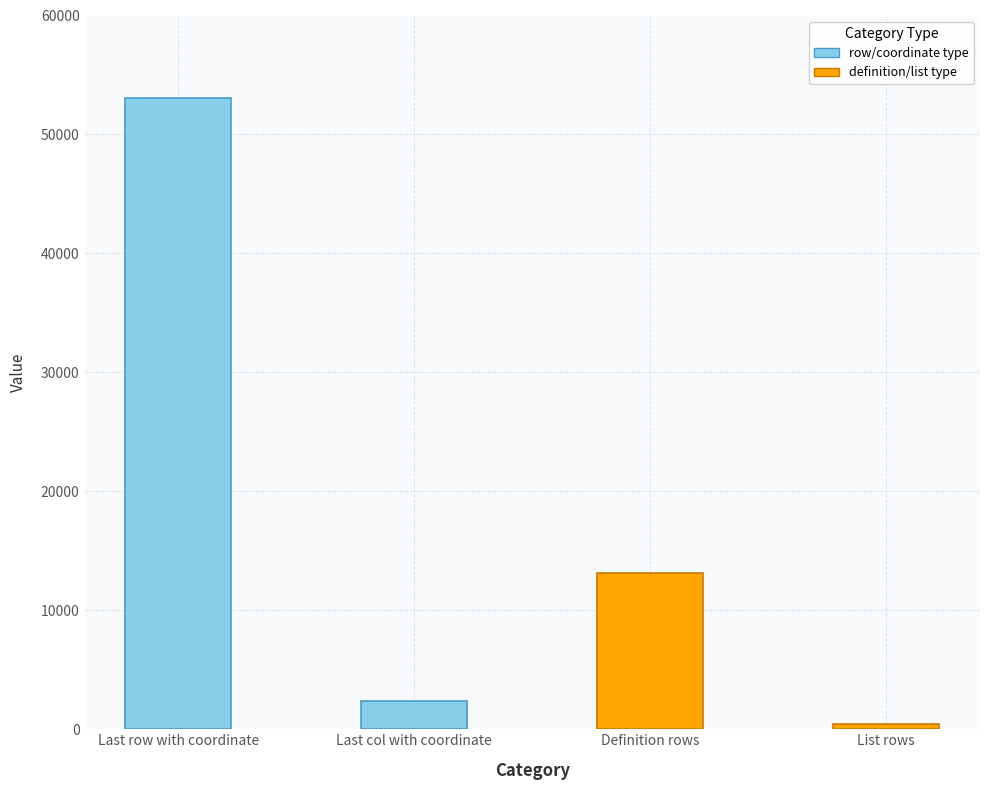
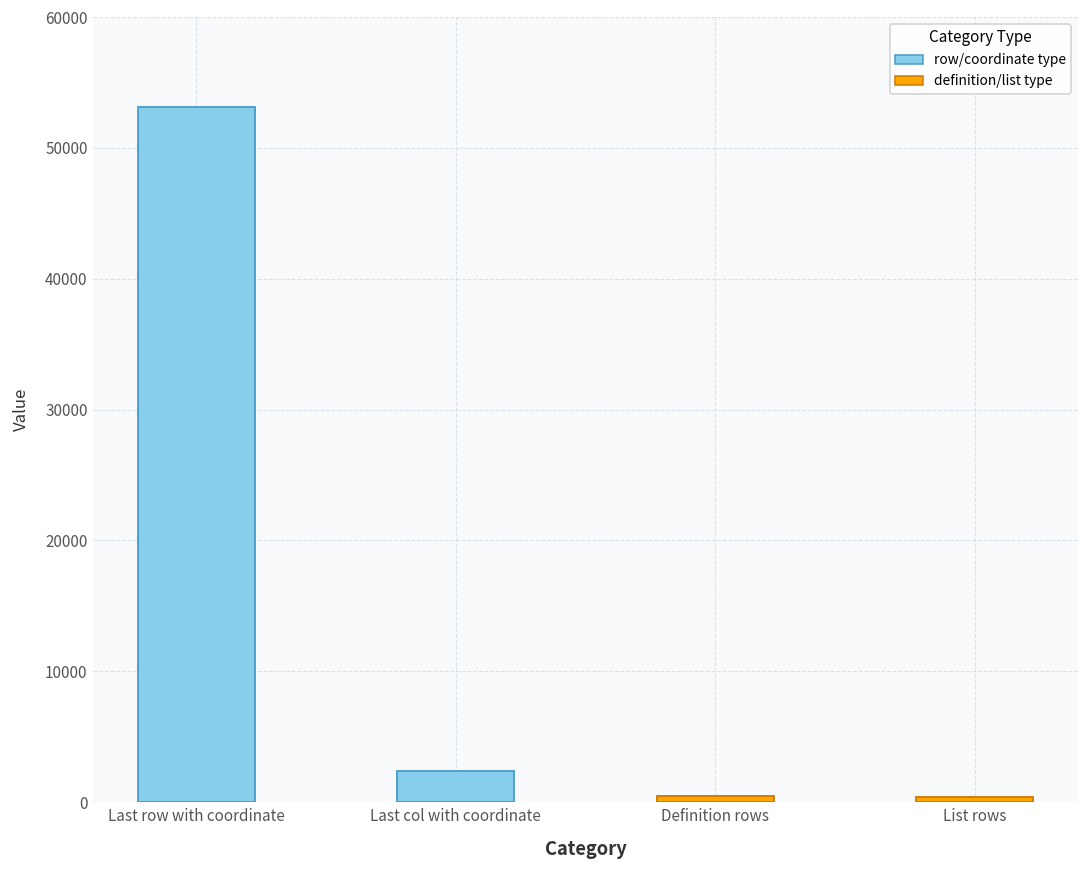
  {
    "Last row with coordinate": 53100,
    "Last col with coordinate": 2400,
-   "Definition rows": 13200,
+   "Definition rows": 500,
    "List rows": 400
  }
